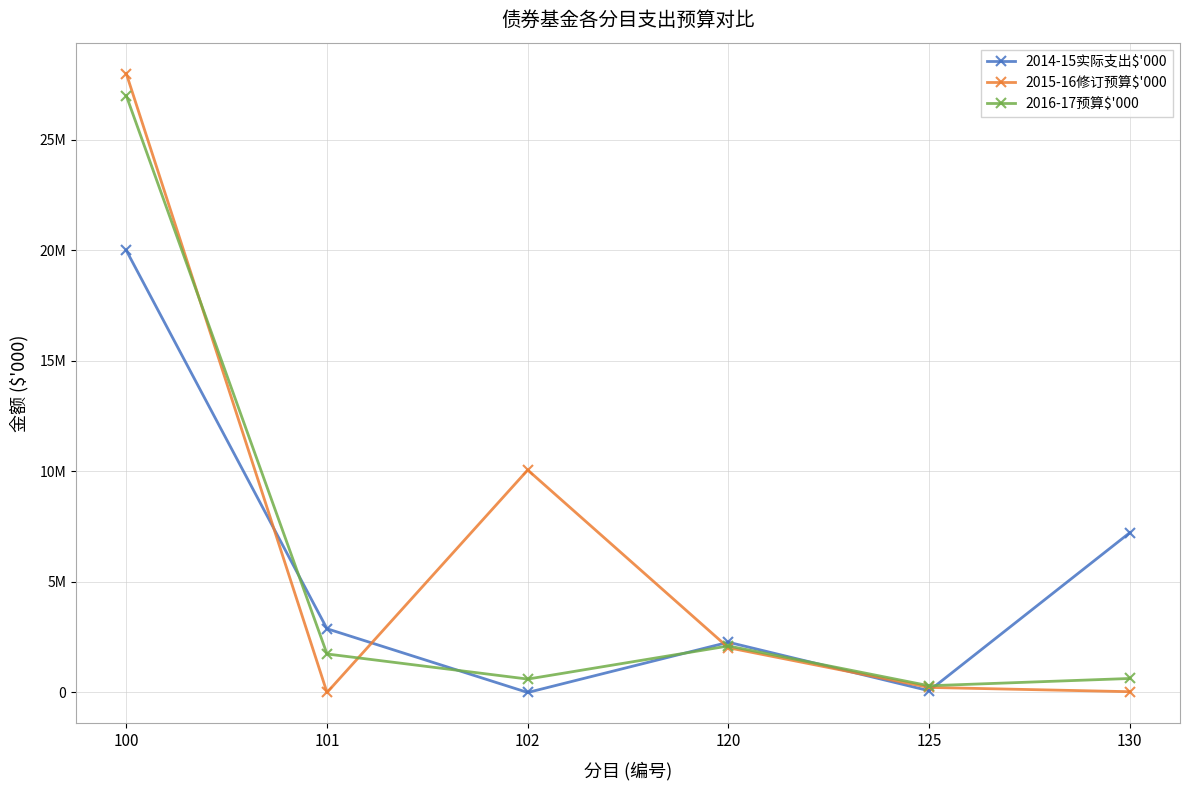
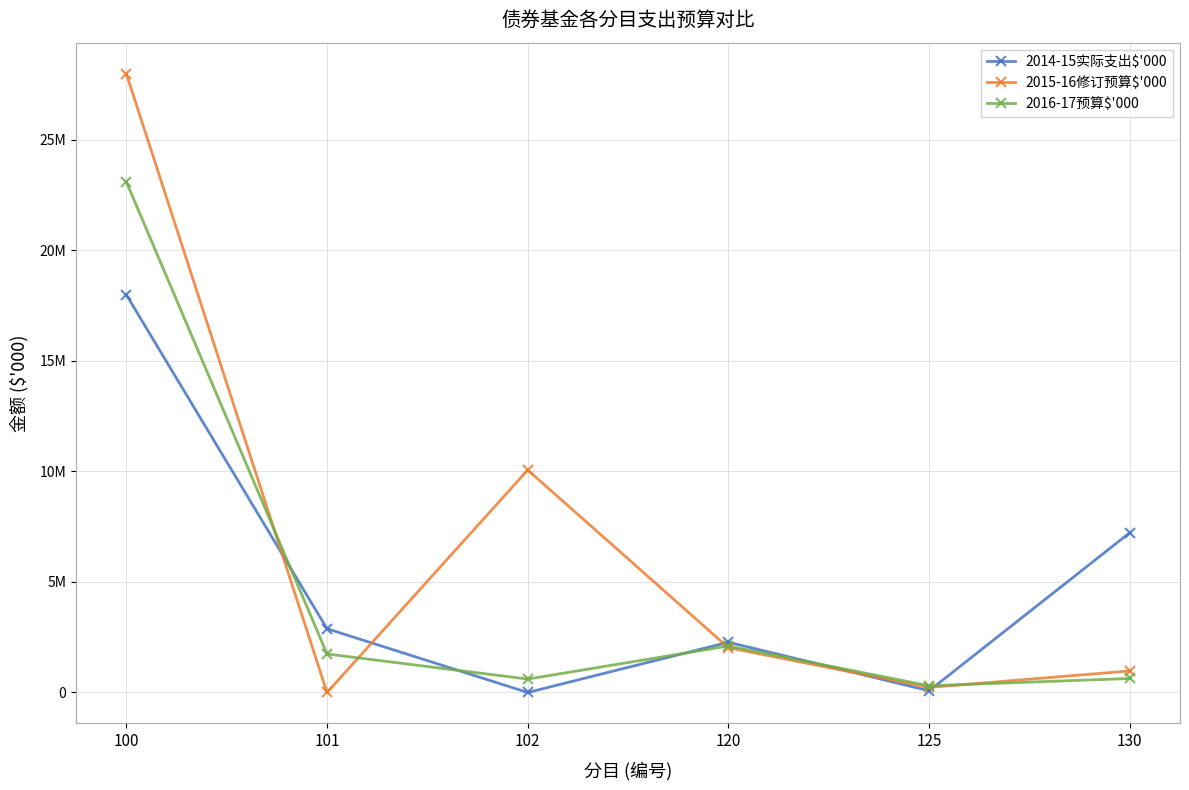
  {
    "2014-15实际支出$'000": {
-     "100": 20000000,
+     "100": 18000000,
      "101": 2900000,
      "102": 0,
      "120": 2300000,
      "125": 100000,
      "130": 7200000
    },
    "2015-16修订预算$'000": {
      "100": 28000000,
      "101": 0,
      "102": 10100000,
-     "130": 0
+     "130": 1000000
    },
    "2016-17预算$'000": {
-     "100": 27000000,
+     "100": 23100000,
      "101": 1700000,
      "102": 600000,
      "130": 600000
    }
  }
